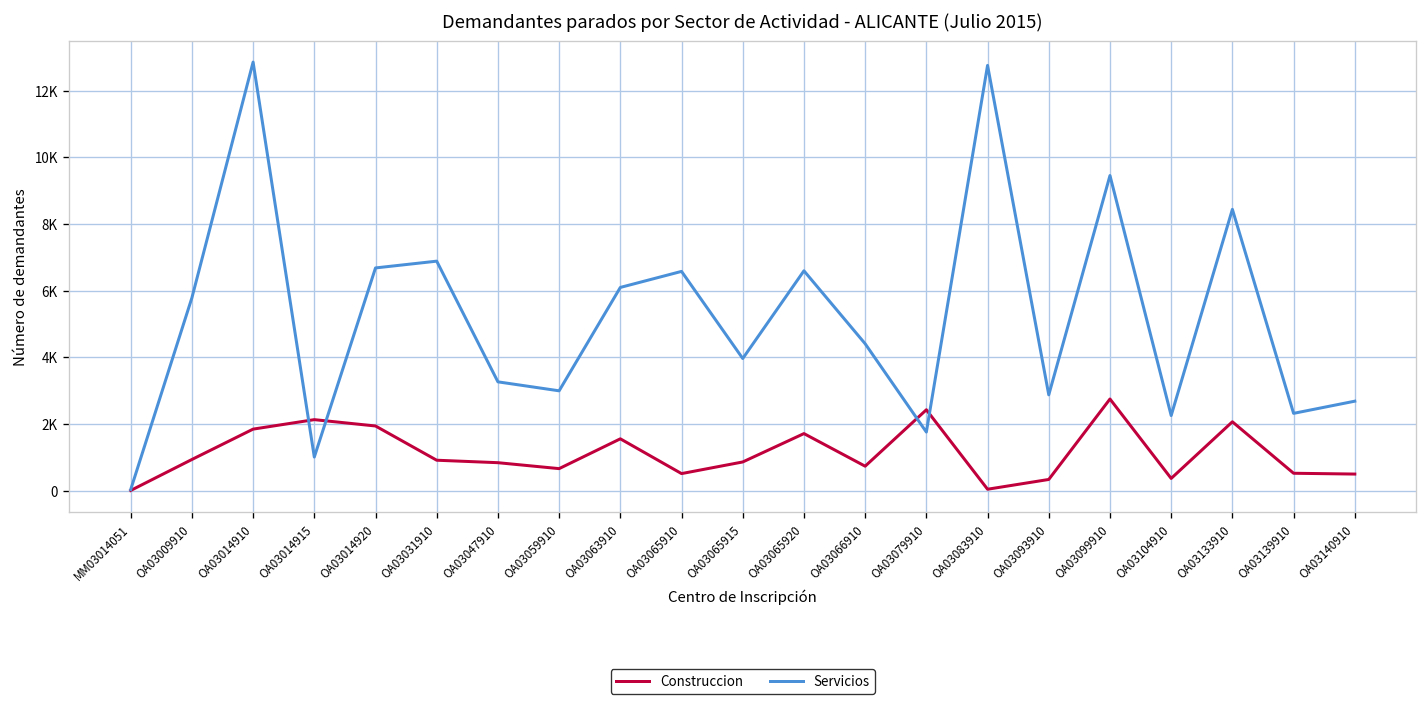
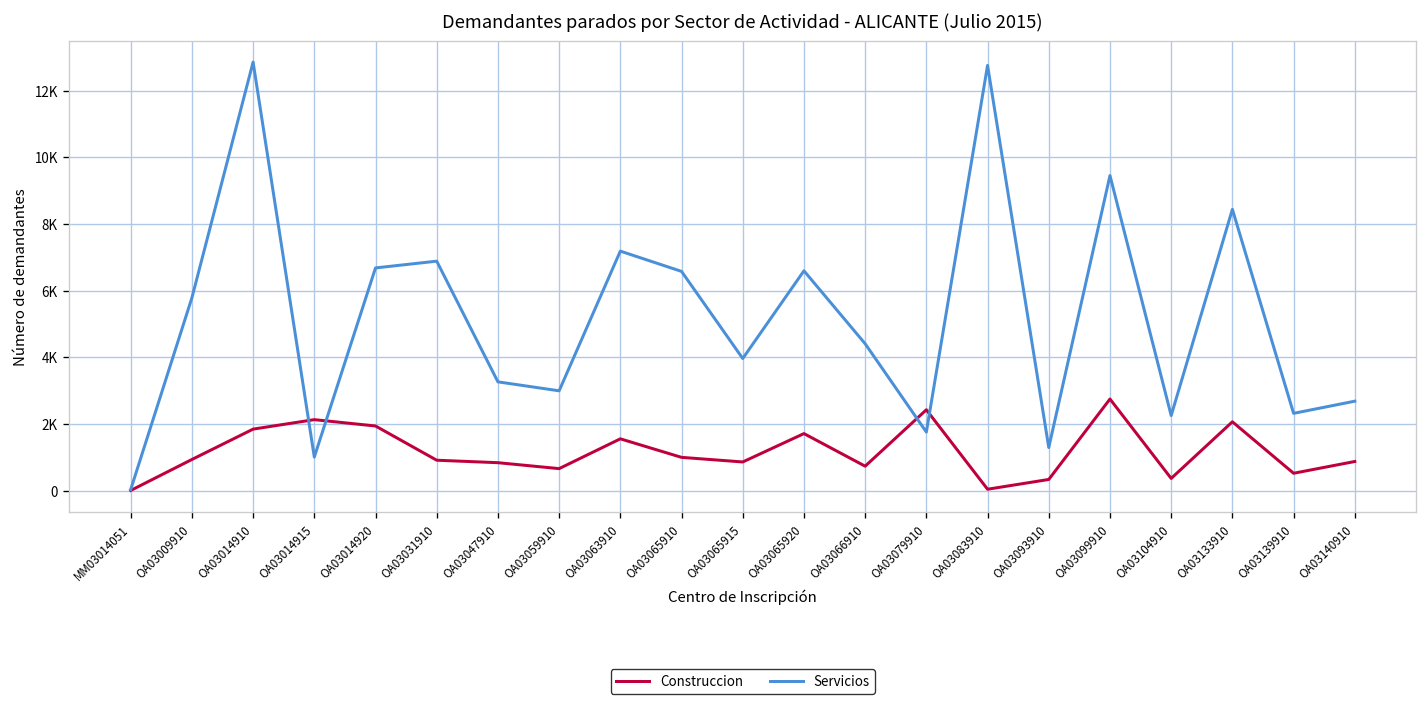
  {
    "Construccion": {
      "OA03009910": 900,
      "OA03014910": 1800,
      "OA03014915": 2100,
      "OA03014920": 1900,
      "OA03031910": 900,
      "OA03047910": 800,
      "OA03059910": 700,
      "OA03063910": 1600,
-     "OA03065910": 500,
+     "OA03065910": 1000,
      "OA03065915": 900,
      "OA03065920": 1700,
      "OA03066910": 700,
      "OA03079910": 2400,
      "OA03083910": 0,
      "OA03093910": 300,
      "OA03099910": 2700,
      "OA03104910": 400,
      "OA03133910": 2100,
      "OA03139910": 500,
-     "OA03140910": 500
+     "OA03140910": 900
    },
    "Servicios": {
      "OA03009910": 5800,
      "OA03014910": 12900,
      "OA03014915": 1000,
      "OA03014920": 6700,
      "OA03031910": 6900,
      "OA03047910": 3300,
      "OA03059910": 3000,
-     "OA03063910": 6100,
+     "OA03063910": 7200,
      "OA03065910": 6600,
      "OA03065915": 4000,
      "OA03065920": 6600,
      "OA03066910": 4400,
      "OA03079910": 1800,
      "OA03083910": 12800,
-     "OA03093910": 2900,
+     "OA03093910": 1300,
      "OA03099910": 9500,
      "OA03104910": 2300,
      "OA03133910": 8400,
      "OA03139910": 2300,
      "OA03140910": 2700
    }
  }
